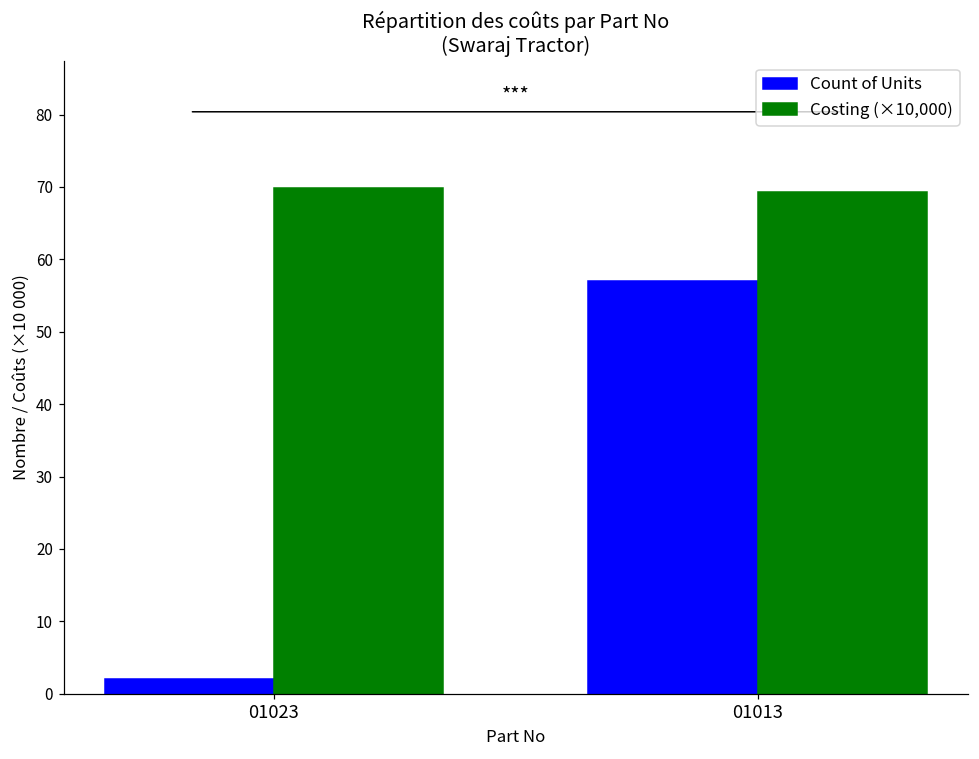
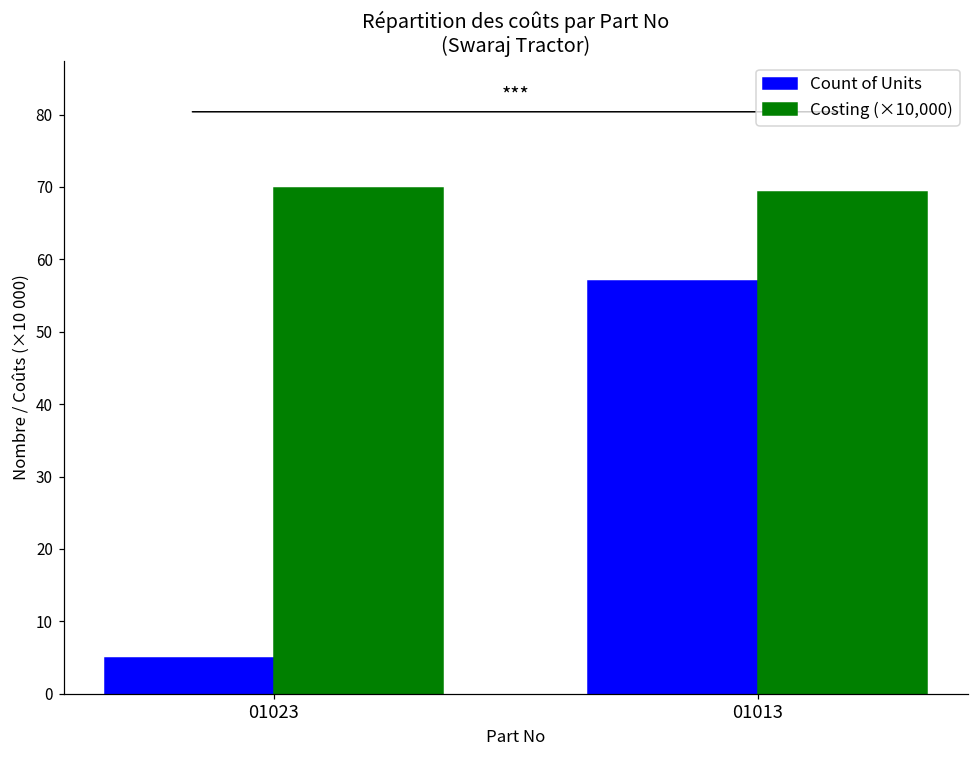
  {
    "Count of Units": {
-     "01023": 2,
+     "01023": 5,
      "01013": 57
    },
    "Costing (×10,000)": {
      "01023": 70,
      "01013": 69
    }
  }
